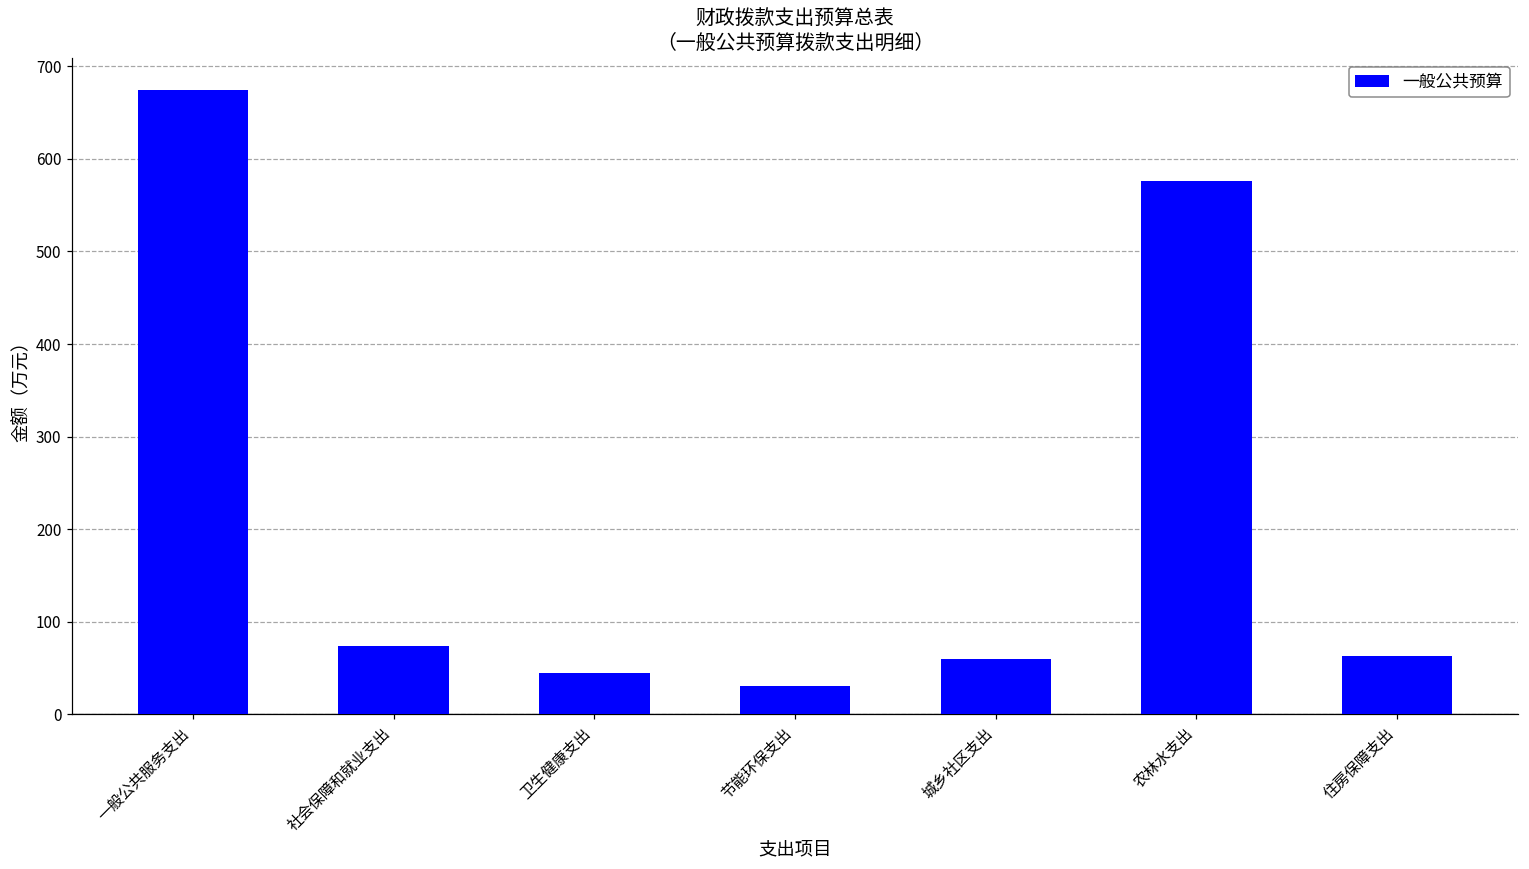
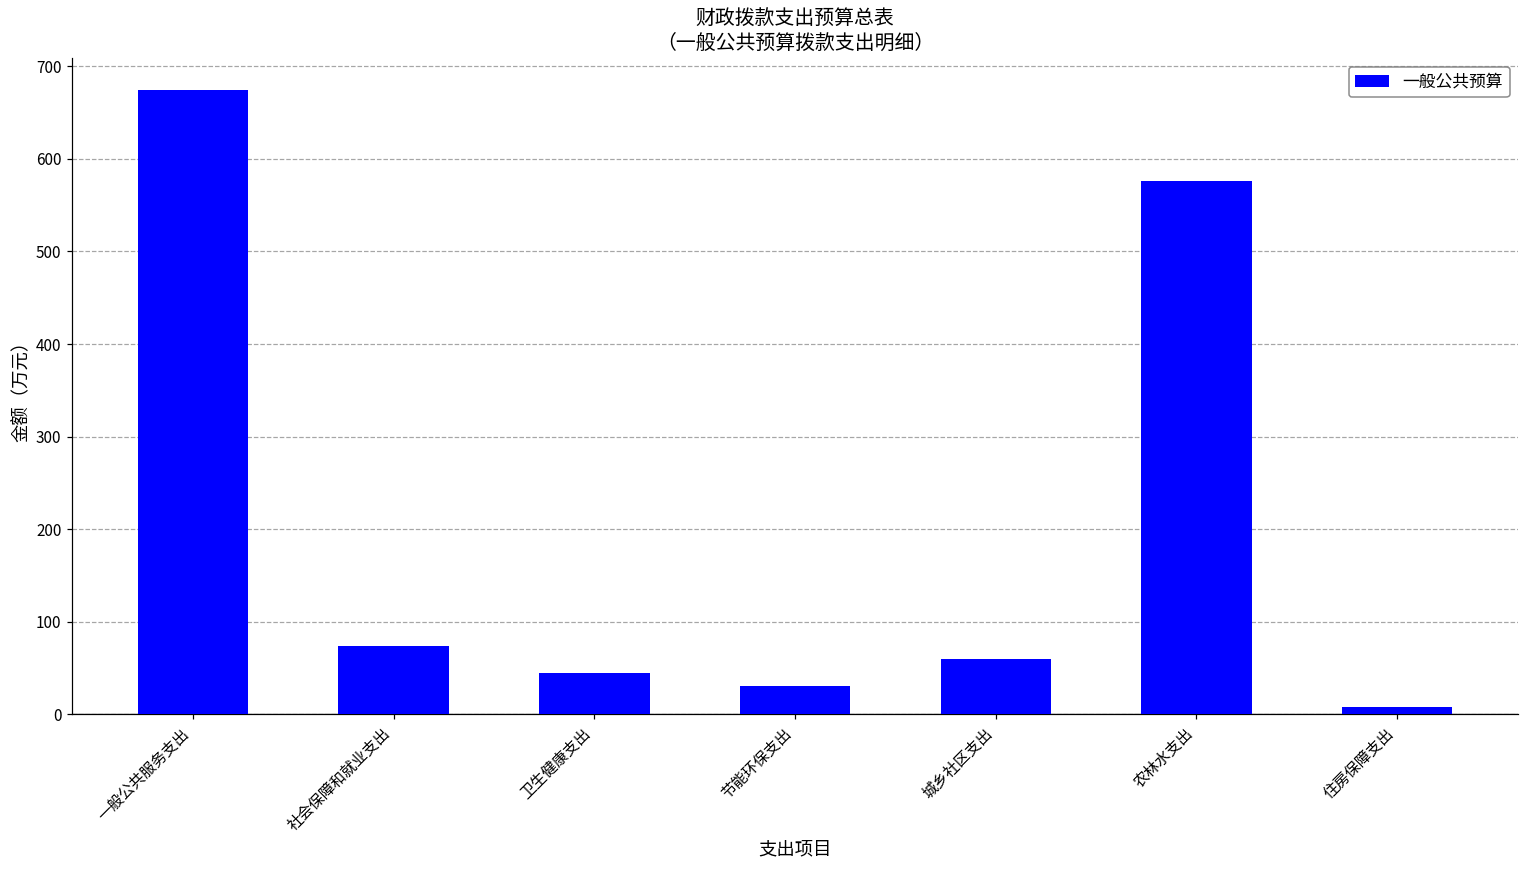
  {
    "一般公共服务支出": 670,
    "社会保障和就业支出": 70,
    "卫生健康支出": 40,
    "节能环保支出": 30,
    "城乡社区支出": 60,
    "农林水支出": 580,
-   "住房保障支出": 60
+   "住房保障支出": 10
  }
